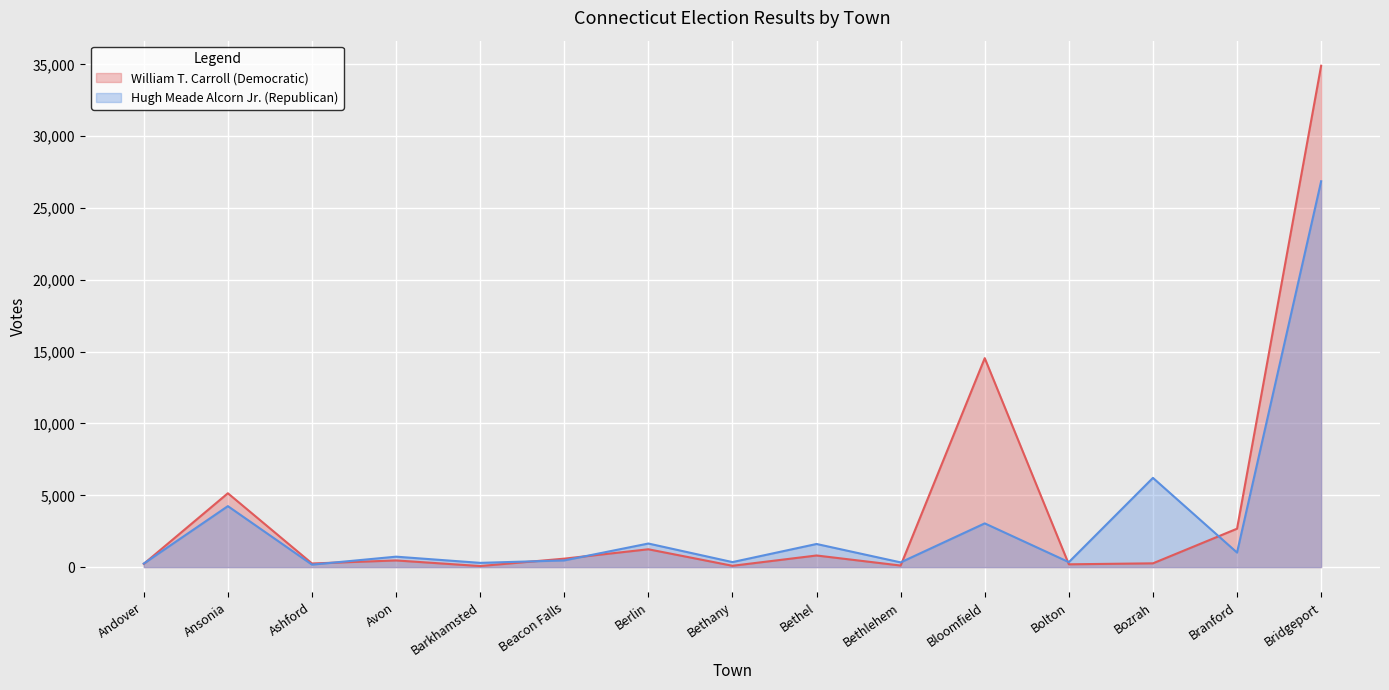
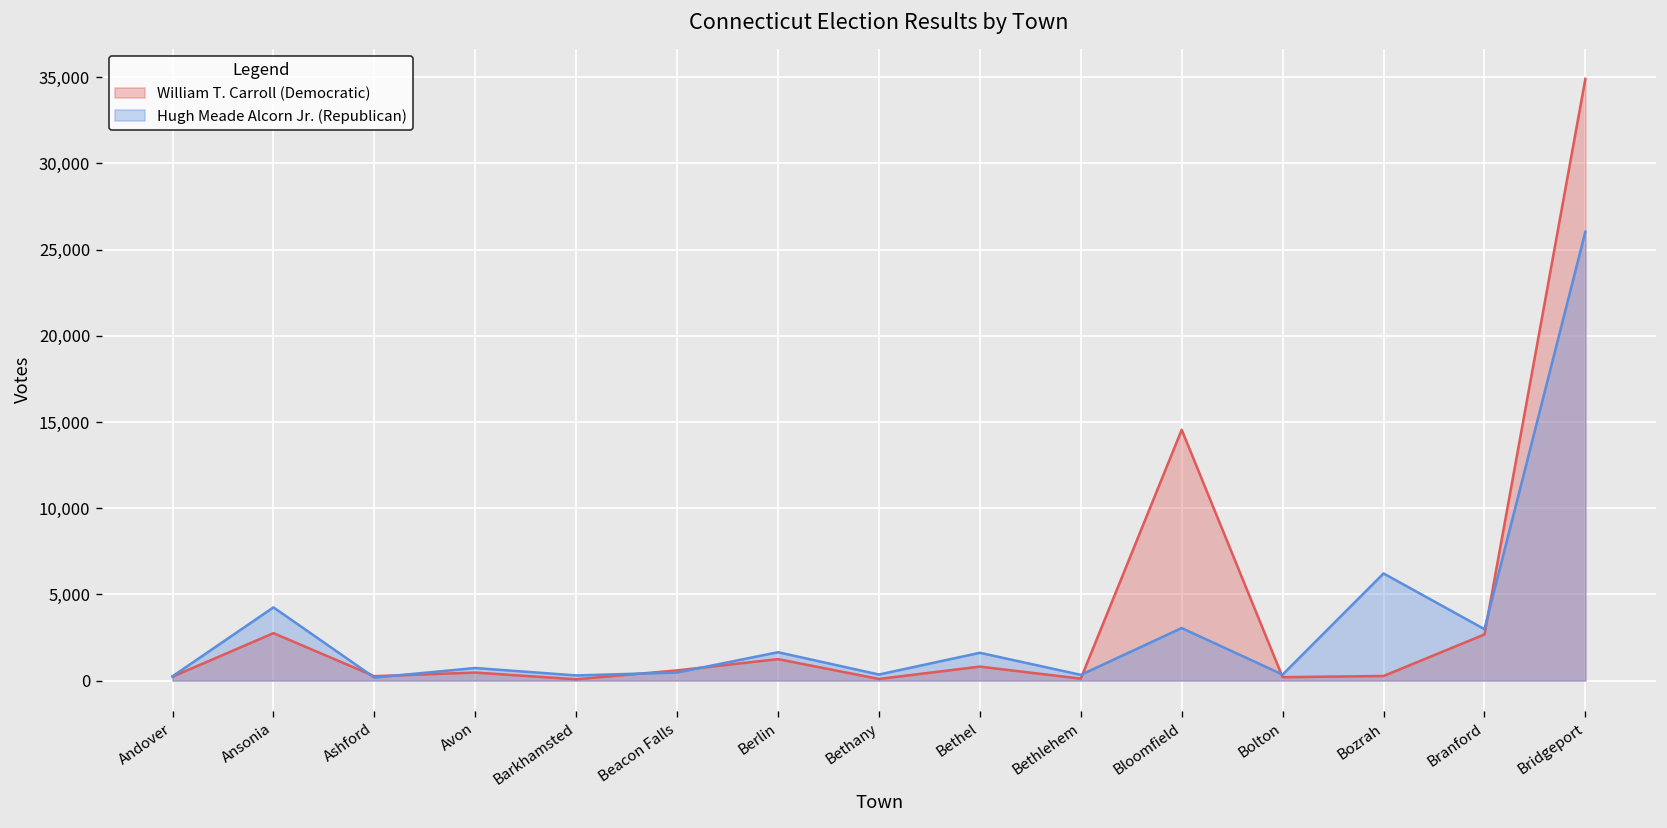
  {
    "William T. Carroll (Democratic)": {
-     "Ansonia": "5,100",
+     "Ansonia": "2,800",
      "Avon": "500",
      "Barkhamsted": "100",
      "Berlin": "1,200",
      "Bethany": "100",
      "Bethel": "800",
      "Bethlehem": "100",
      "Bloomfield": "14,500",
      "Bozrah": "300",
      "Branford": "2,700",
      "Bridgeport": "34,900"
    },
    "Hugh Meade Alcorn Jr. (Republican)": {
      "Ansonia": "4,200",
      "Avon": "700",
      "Barkhamsted": "300",
      "Berlin": "1,600",
      "Bethany": "400",
      "Bethel": "1,600",
      "Bethlehem": "300",
      "Bloomfield": "3,000",
      "Bozrah": "6,200",
-     "Branford": "1,000",
-     "Bridgeport": "26,900"
+     "Branford": "3,000",
+     "Bridgeport": "26,000"
    }
  }
